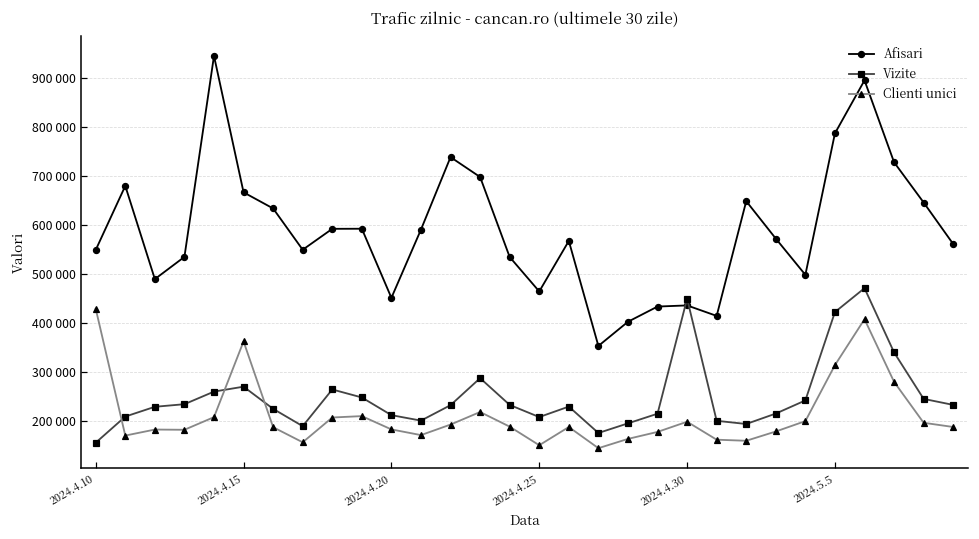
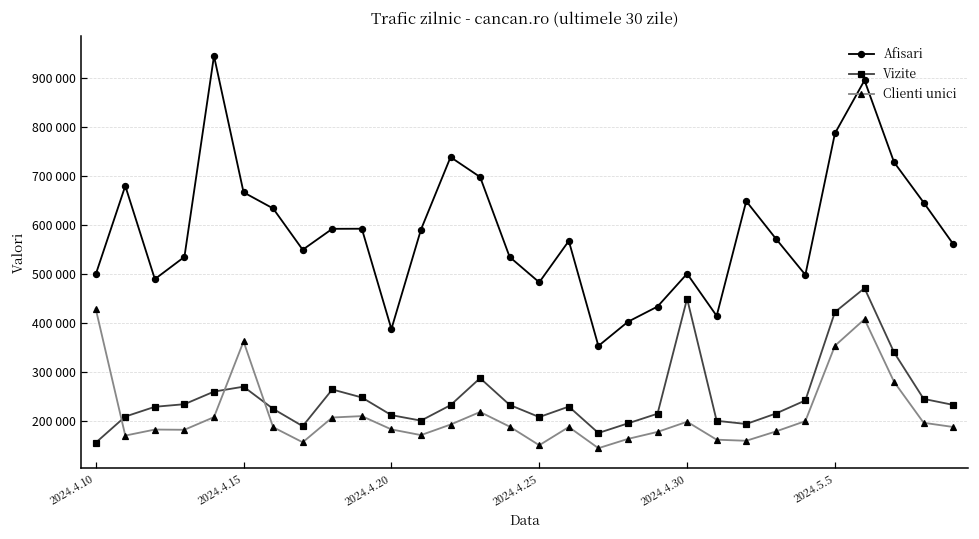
  {
    "Afisari": {
-     "2024.4.10": 550000,
+     "2024.4.10": 500000,
      "2024.4.15": 670000,
-     "2024.4.20": 450000,
-     "2024.4.25": 460000,
-     "2024.4.30": 440000,
+     "2024.4.20": 390000,
+     "2024.4.25": 480000,
+     "2024.4.30": 500000,
      "2024.5.5": 790000
    },
    "Vizite": {
      "2024.4.10": 160000,
      "2024.4.15": 270000,
      "2024.4.20": 210000,
      "2024.4.25": 210000,
      "2024.4.30": 450000,
      "2024.5.5": 420000
    },
    "Clienti unici": {
      "2024.4.10": 430000,
      "2024.4.15": 360000,
      "2024.4.20": 180000,
      "2024.4.25": 150000,
      "2024.4.30": 200000,
-     "2024.5.5": 310000
+     "2024.5.5": 350000
    }
  }
